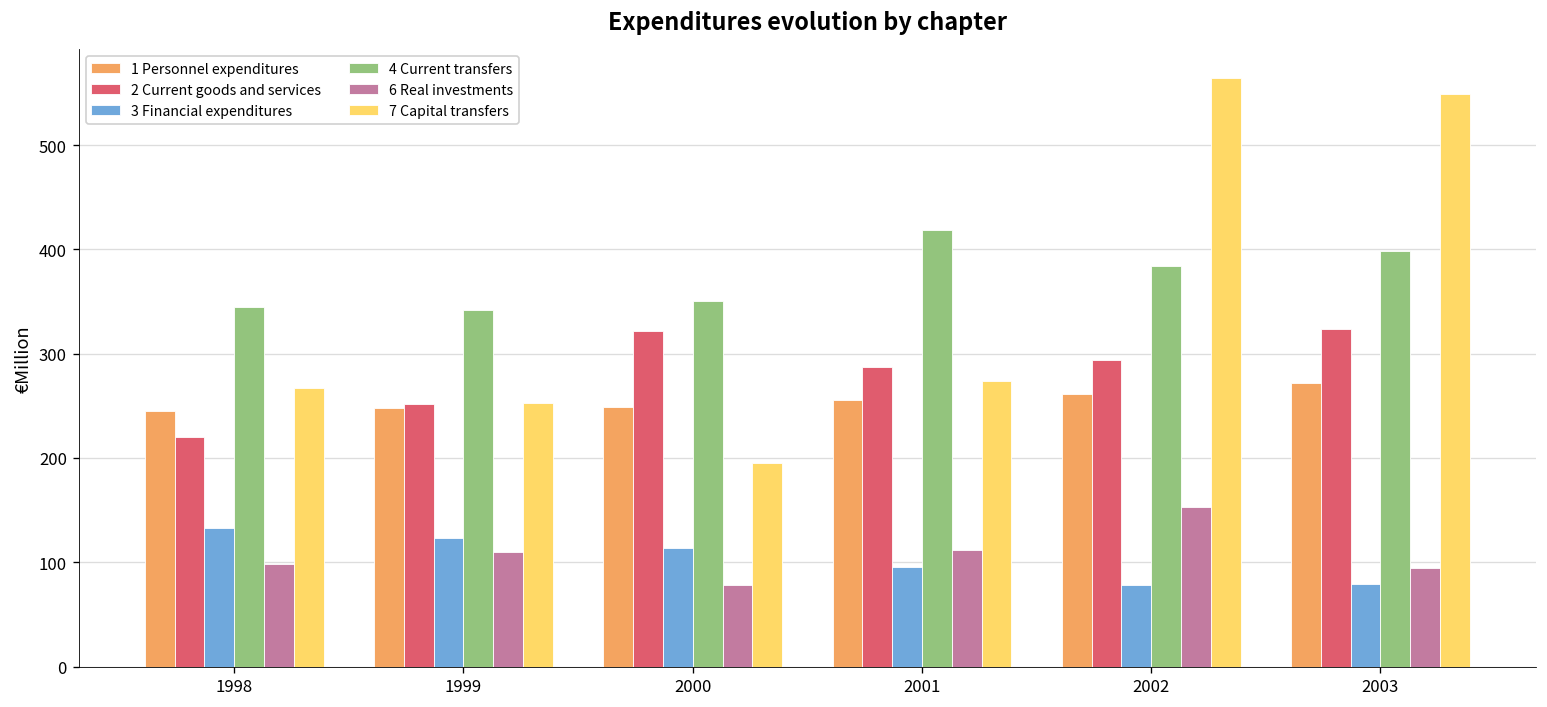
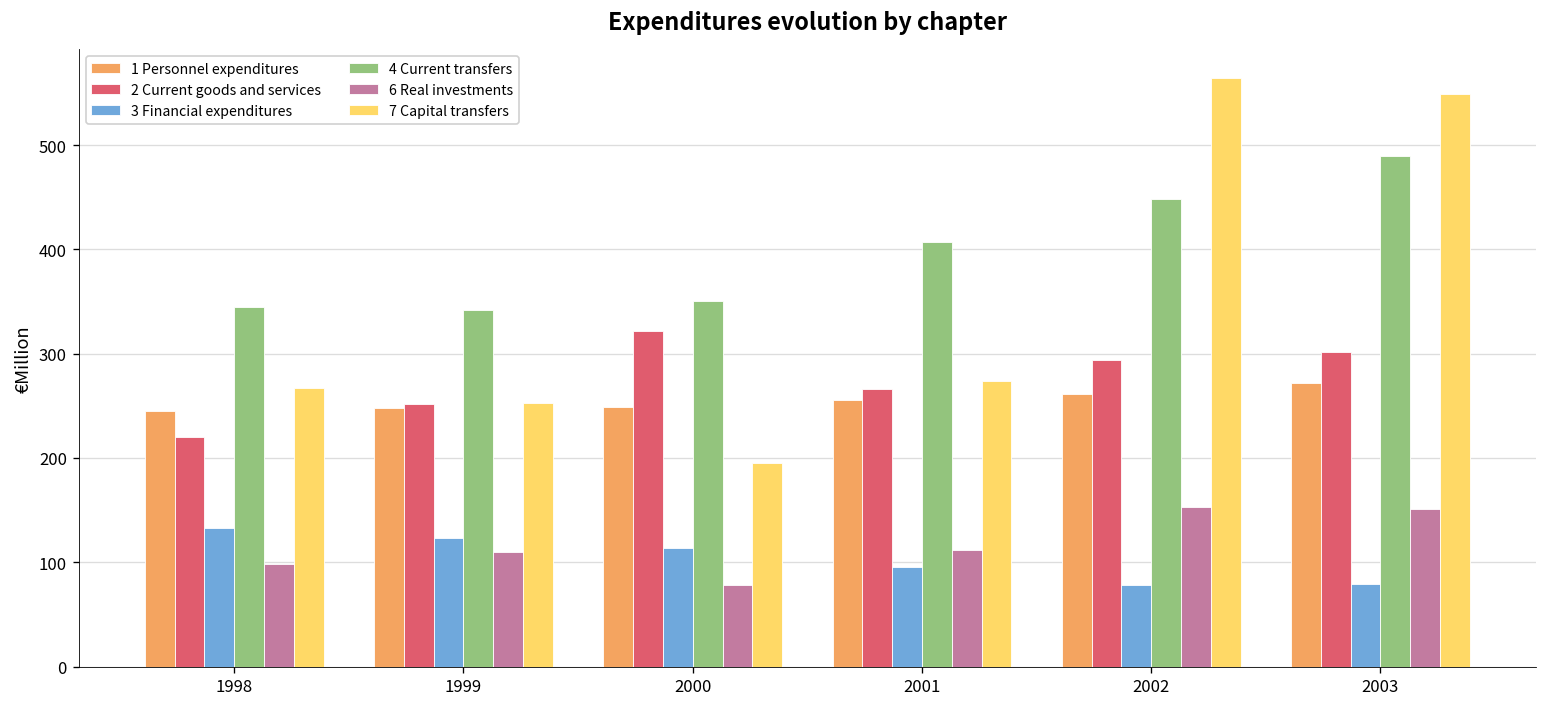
  {
    "2 Current goods and services": {
      "1998": 220,
      "1999": 250,
      "2000": 320,
-     "2001": 290,
+     "2001": 270,
      "2002": 290,
-     "2003": 320
+     "2003": 300
    },
    "3 Financial expenditures": {
      "1998": 130,
      "1999": 120,
      "2000": 110,
      "2001": 100,
      "2002": 80,
      "2003": 80
    },
    "4 Current transfers": {
      "1998": 350,
      "1999": 340,
      "2000": 350,
-     "2001": 420,
-     "2002": 380,
-     "2003": 400
+     "2001": 410,
+     "2002": 450,
+     "2003": 490
    },
    "6 Real investments": {
      "1998": 100,
      "1999": 110,
      "2000": 80,
      "2001": 110,
      "2002": 150,
-     "2003": 90
+     "2003": 150
    }
  }
